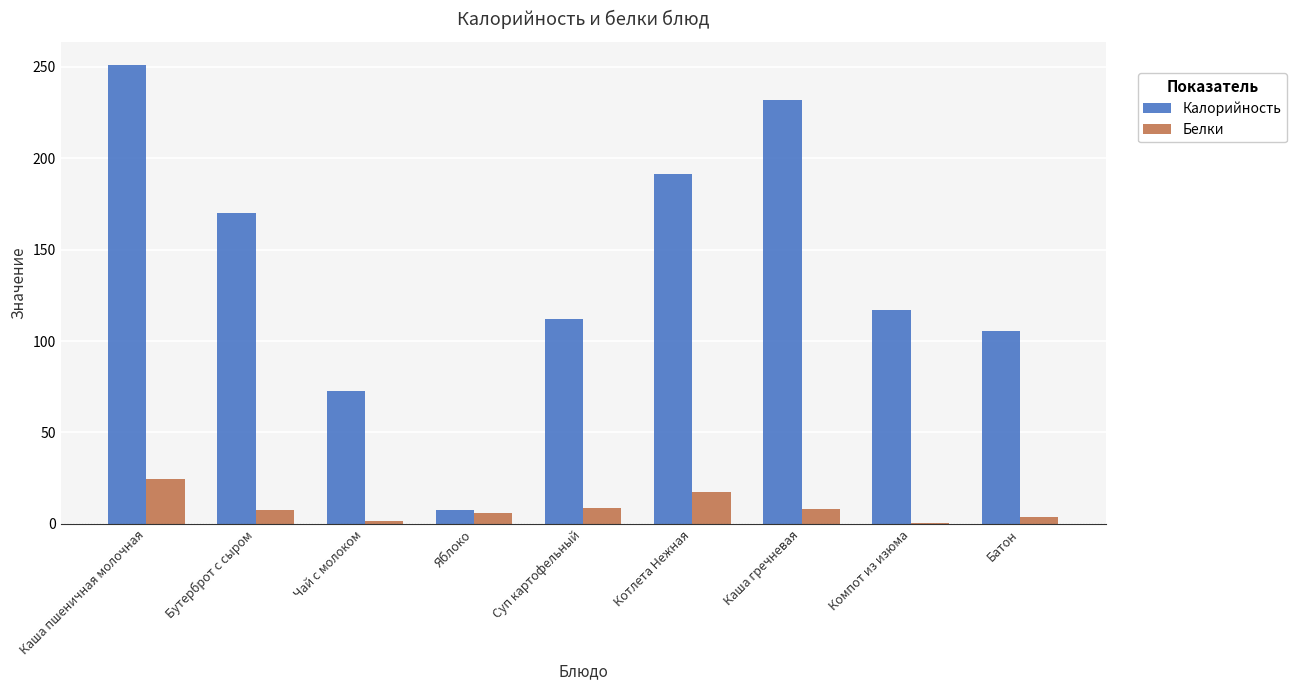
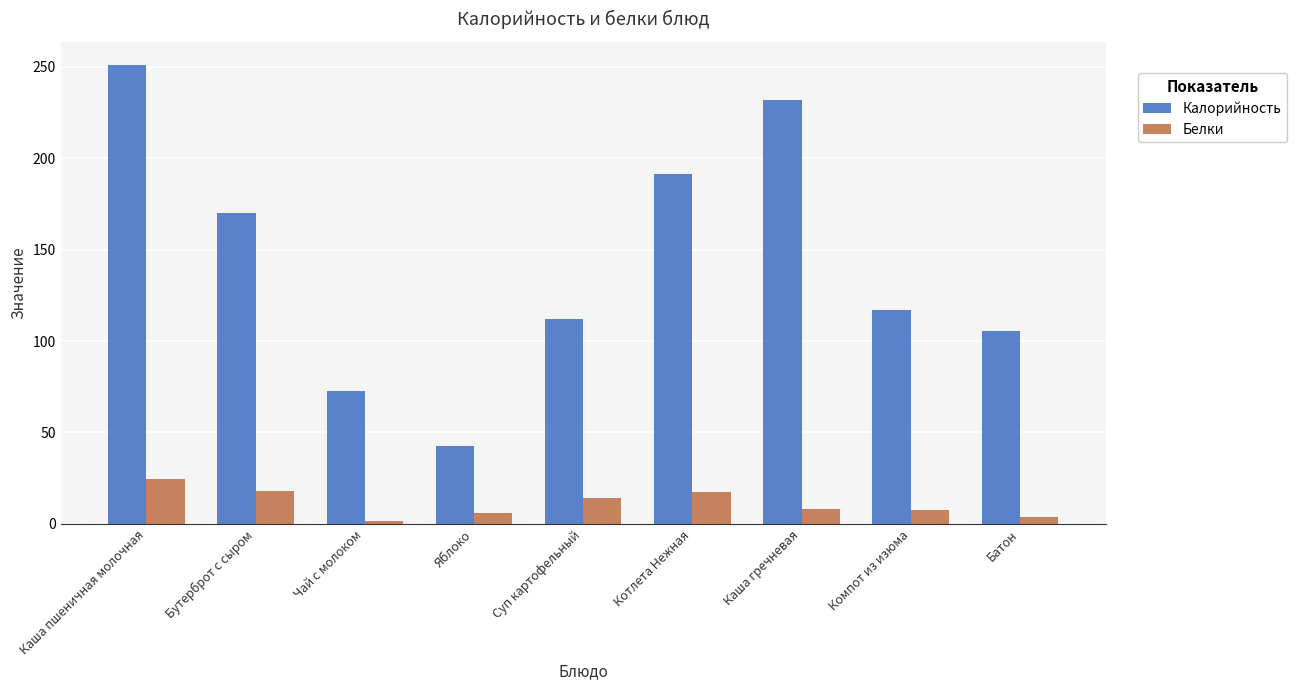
  {
    "Калорийность": {
      "Каша пшеничная молочная": 251,
      "Бутерброт с сыром": 170,
      "Чай с молоком": 73,
-     "Яблоко": 8,
+     "Яблоко": 43,
      "Суп картофельный": 112,
      "Котлета Нежная": 191,
      "Каша гречневая": 232,
      "Компот из изюма": 117,
      "Батон": 106
    },
    "Белки": {
      "Каша пшеничная молочная": 24,
-     "Бутерброт с сыром": 8,
+     "Бутерброт с сыром": 18,
      "Чай с молоком": 1,
      "Яблоко": 6,
-     "Суп картофельный": 9,
+     "Суп картофельный": 14,
      "Котлета Нежная": 18,
      "Каша гречневая": 8,
-     "Компот из изюма": 0,
+     "Компот из изюма": 8,
      "Батон": 4
    }
  }
